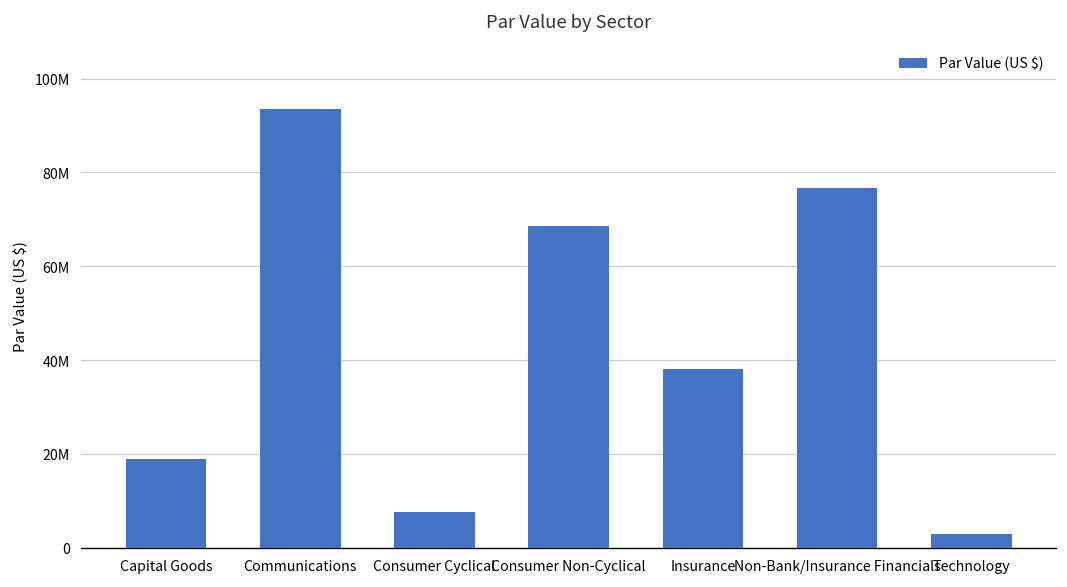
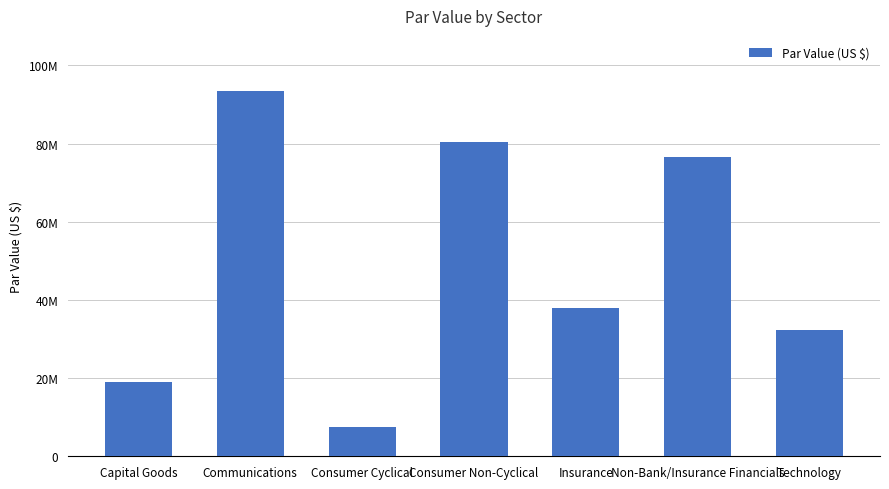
  {
    "Capital Goods": 19000000,
    "Communications": 94000000,
    "Consumer Cyclical": 8000000,
-   "Consumer Non-Cyclical": 69000000,
+   "Consumer Non-Cyclical": 80000000,
    "Insurance": 38000000,
    "Non-Bank/Insurance Financials": 77000000,
-   "Technology": 3000000
+   "Technology": 32000000
  }
